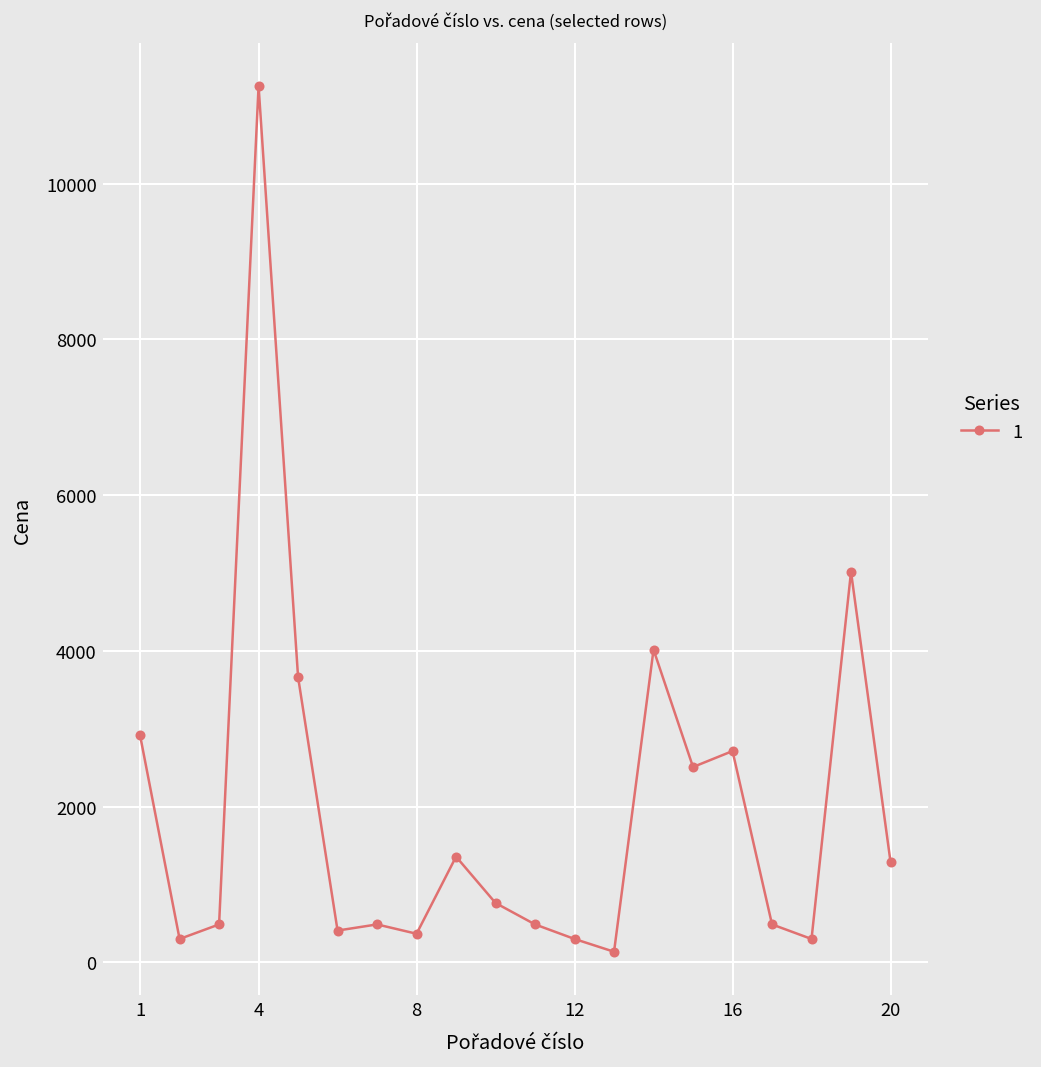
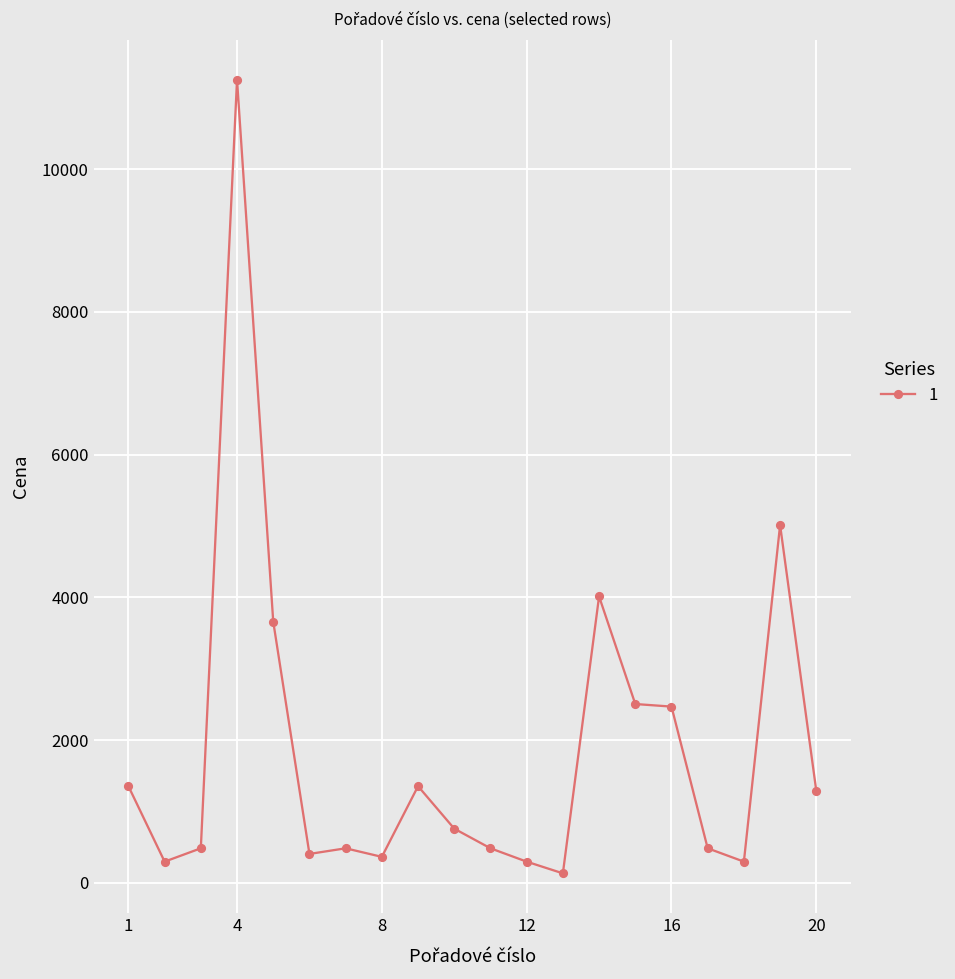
  {
-   "1": 2900,
+   "1": 1400,
    "4": 11300,
    "8": 400,
    "12": 300,
-   "16": 2700,
+   "16": 2500,
    "20": 1300
  }
